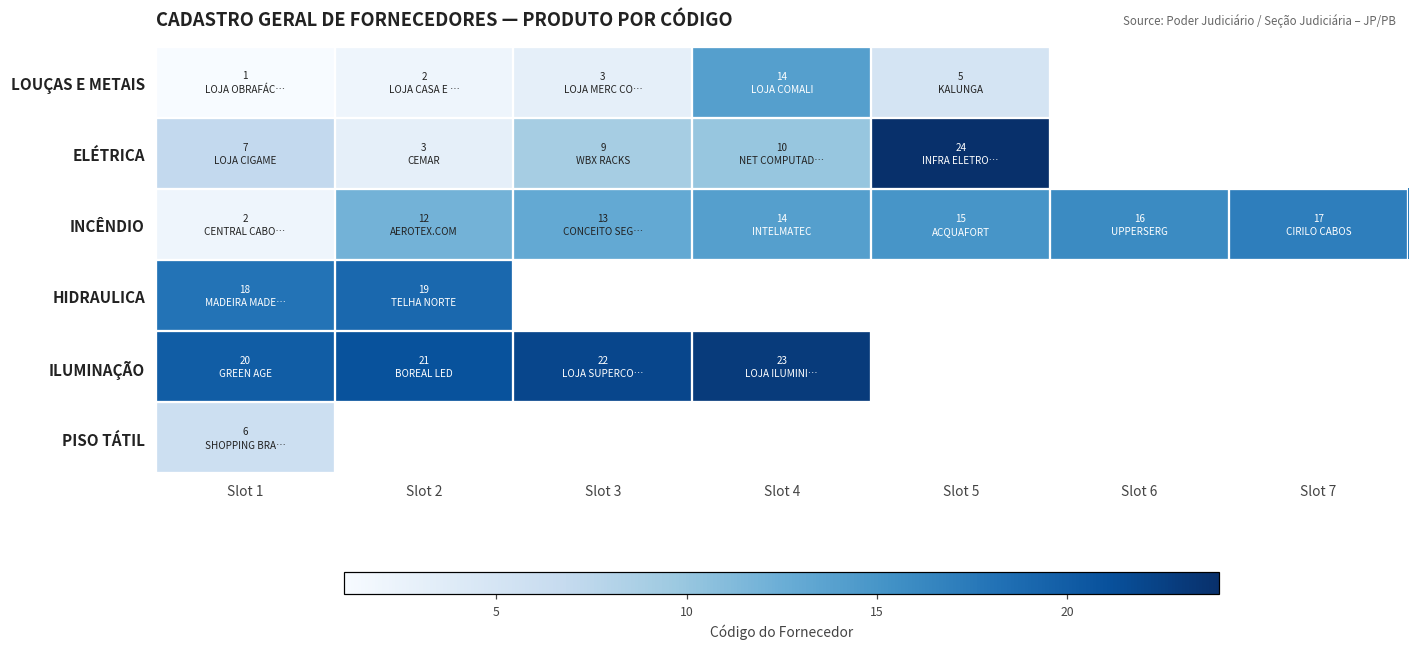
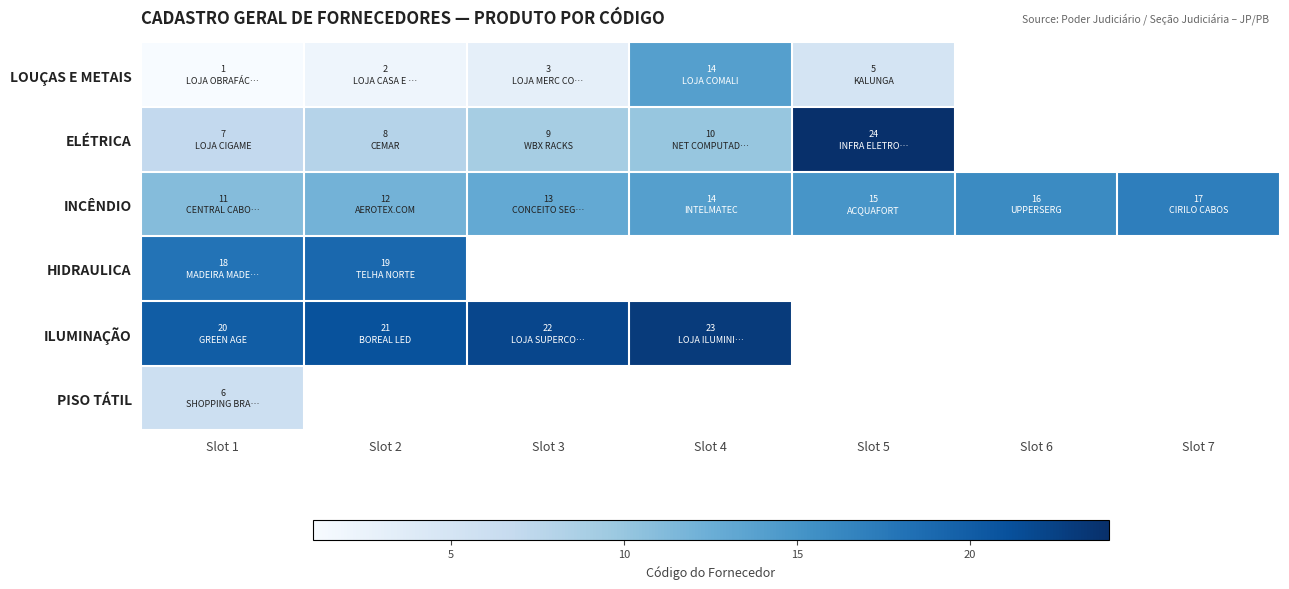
  {
    "LOUÇAS E METAIS": {
      "Slot 1": 1,
      "Slot 2": 2,
      "Slot 3": 3,
      "Slot 4": 14,
      "Slot 5": 5
    },
    "ELÉTRICA": {
      "Slot 1": 7,
-     "Slot 2": 3,
+     "Slot 2": 8,
      "Slot 3": 9,
      "Slot 4": 10,
      "Slot 5": 24
    },
    "INCÊNDIO": {
-     "Slot 1": 2,
+     "Slot 1": 11,
      "Slot 2": 12,
      "Slot 3": 13,
      "Slot 4": 14,
      "Slot 5": 15,
      "Slot 6": 16,
      "Slot 7": 17
    },
    "HIDRAULICA": {
      "Slot 1": 18,
      "Slot 2": 19
    },
    "ILUMINAÇÃO": {
      "Slot 1": 20,
      "Slot 2": 21,
      "Slot 3": 22,
      "Slot 4": 23
    },
    "PISO TÁTIL": {
      "Slot 1": 6
    }
  }
